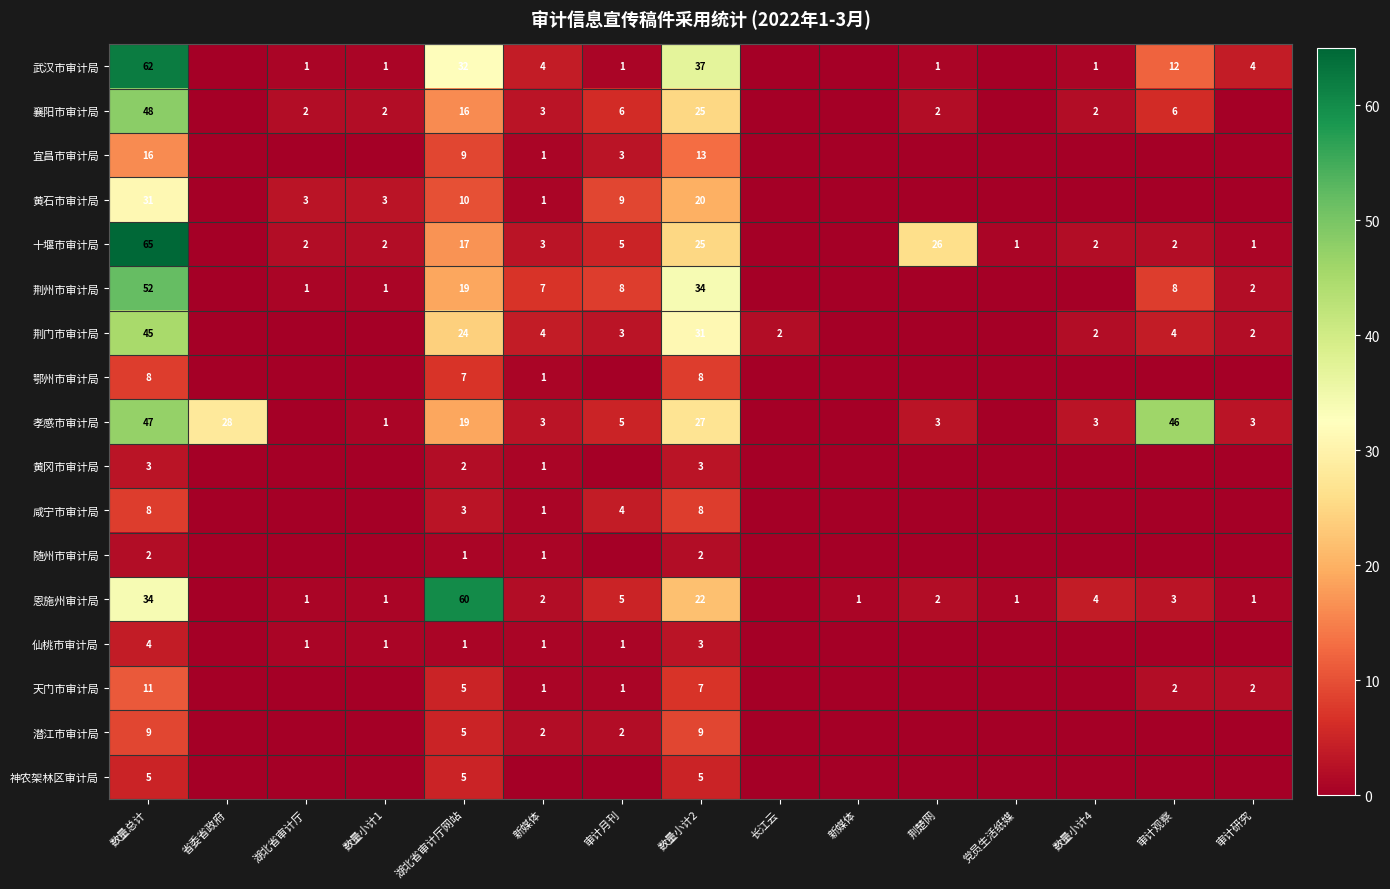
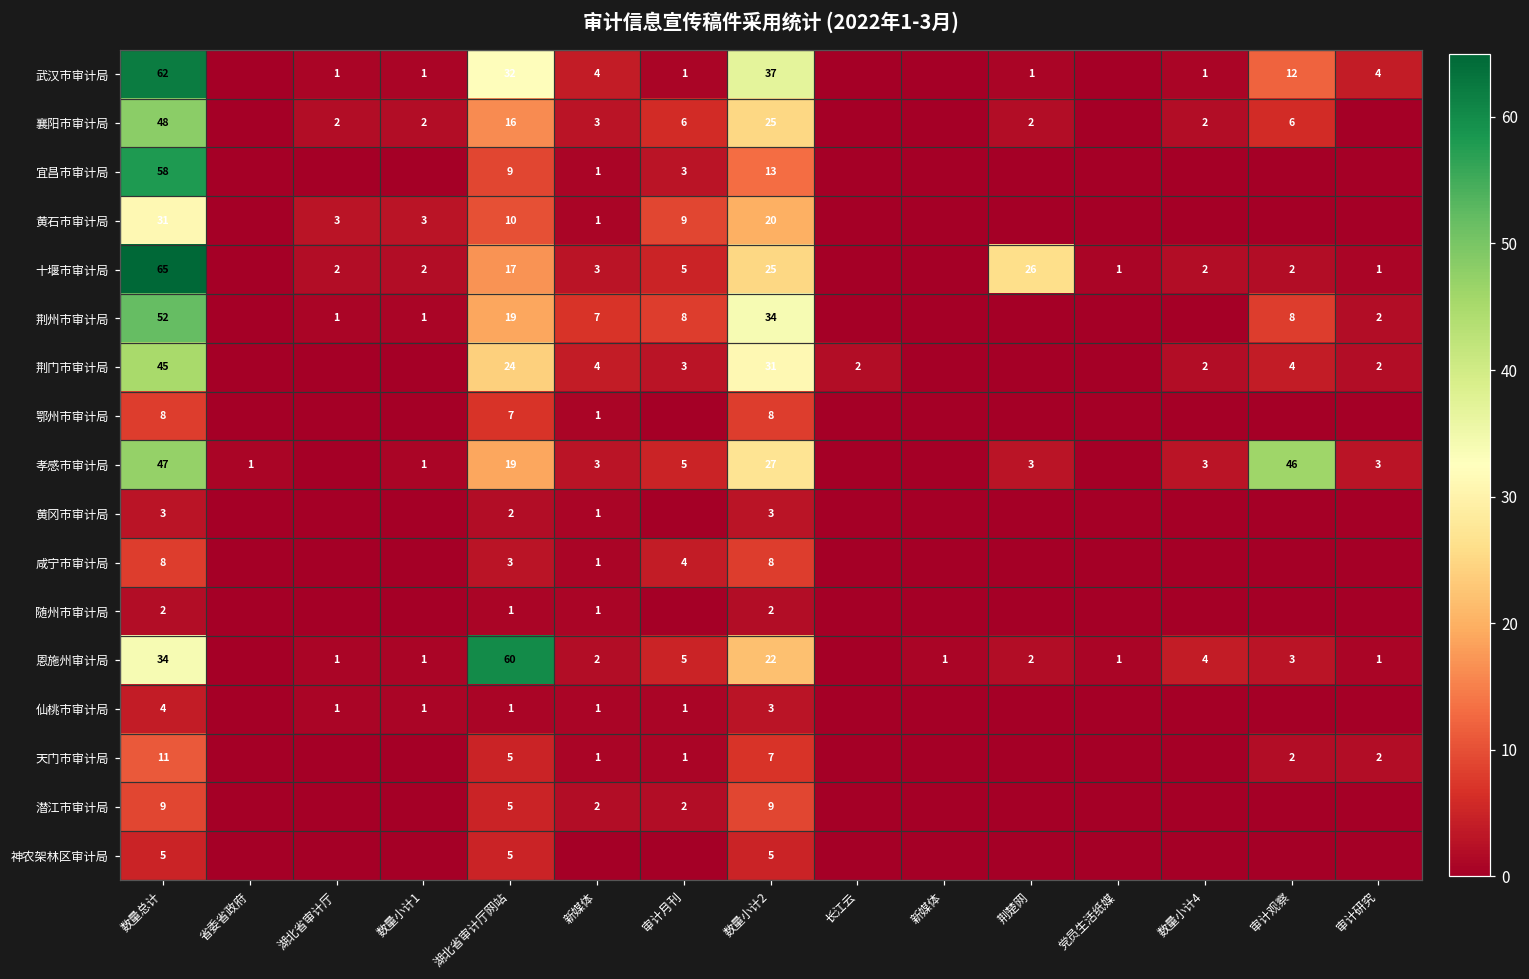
  {
    "武汉市审计局": {
      "数量总计": 62,
      "湖北省审计厅": 1,
      "数量小计1": 1,
      "湖北省审计厅网站": 32,
      "审计月刊": 1,
      "数量小计2": 37,
      "荆楚网": 1,
      "数量小计4": 1,
      "审计观察": 12,
      "审计研究": 4
    },
    "襄阳市审计局": {
      "数量总计": 48,
      "湖北省审计厅": 2,
      "数量小计1": 2,
      "湖北省审计厅网站": 16,
      "审计月刊": 6,
      "数量小计2": 25,
      "荆楚网": 2,
      "数量小计4": 2,
      "审计观察": 6
    },
    "宜昌市审计局": {
-     "数量总计": 16,
+     "数量总计": 58,
      "湖北省审计厅网站": 9,
      "审计月刊": 3,
      "数量小计2": 13
    },
    "黄石市审计局": {
      "数量总计": 31,
      "湖北省审计厅": 3,
      "数量小计1": 3,
      "湖北省审计厅网站": 10,
      "审计月刊": 9,
      "数量小计2": 20
    },
    "十堰市审计局": {
      "数量总计": 65,
      "湖北省审计厅": 2,
      "数量小计1": 2,
      "湖北省审计厅网站": 17,
      "审计月刊": 5,
      "数量小计2": 25,
      "荆楚网": 26,
      "党员生活纸媒": 1,
      "数量小计4": 2,
      "审计观察": 2,
      "审计研究": 1
    },
    "荆州市审计局": {
      "数量总计": 52,
      "湖北省审计厅": 1,
      "数量小计1": 1,
      "湖北省审计厅网站": 19,
      "审计月刊": 8,
      "数量小计2": 34,
      "审计观察": 8,
      "审计研究": 2
    },
    "荆门市审计局": {
      "数量总计": 45,
      "湖北省审计厅网站": 24,
      "审计月刊": 3,
      "数量小计2": 31,
      "长江云": 2,
      "数量小计4": 2,
      "审计观察": 4,
      "审计研究": 2
    },
    "鄂州市审计局": {
      "数量总计": 8,
      "湖北省审计厅网站": 7,
      "数量小计2": 8
    },
    "孝感市审计局": {
      "数量总计": 47,
-     "省委省政府": 28,
+     "省委省政府": 1,
      "数量小计1": 1,
      "湖北省审计厅网站": 19,
      "审计月刊": 5,
      "数量小计2": 27,
      "荆楚网": 3,
      "数量小计4": 3,
      "审计观察": 46,
      "审计研究": 3
    },
    "黄冈市审计局": {
      "数量总计": 3,
      "湖北省审计厅网站": 2,
      "数量小计2": 3
    },
    "咸宁市审计局": {
      "数量总计": 8,
      "湖北省审计厅网站": 3,
      "审计月刊": 4,
      "数量小计2": 8
    },
    "随州市审计局": {
      "数量总计": 2,
      "湖北省审计厅网站": 1,
      "数量小计2": 2
    },
    "恩施州审计局": {
      "数量总计": 34,
      "湖北省审计厅": 1,
      "数量小计1": 1,
      "湖北省审计厅网站": 60,
      "审计月刊": 5,
      "数量小计2": 22,
      "荆楚网": 2,
      "党员生活纸媒": 1,
      "数量小计4": 4,
      "审计观察": 3,
      "审计研究": 1
    },
    "仙桃市审计局": {
      "数量总计": 4,
      "湖北省审计厅": 1,
      "数量小计1": 1,
      "湖北省审计厅网站": 1,
      "审计月刊": 1,
      "数量小计2": 3
    },
    "天门市审计局": {
      "数量总计": 11,
      "湖北省审计厅网站": 5,
      "审计月刊": 1,
      "数量小计2": 7,
      "审计观察": 2,
      "审计研究": 2
    },
    "潜江市审计局": {
      "数量总计": 9,
      "湖北省审计厅网站": 5,
      "审计月刊": 2,
      "数量小计2": 9
    },
    "神农架林区审计局": {
      "数量总计": 5,
      "湖北省审计厅网站": 5,
      "数量小计2": 5
    }
  }
